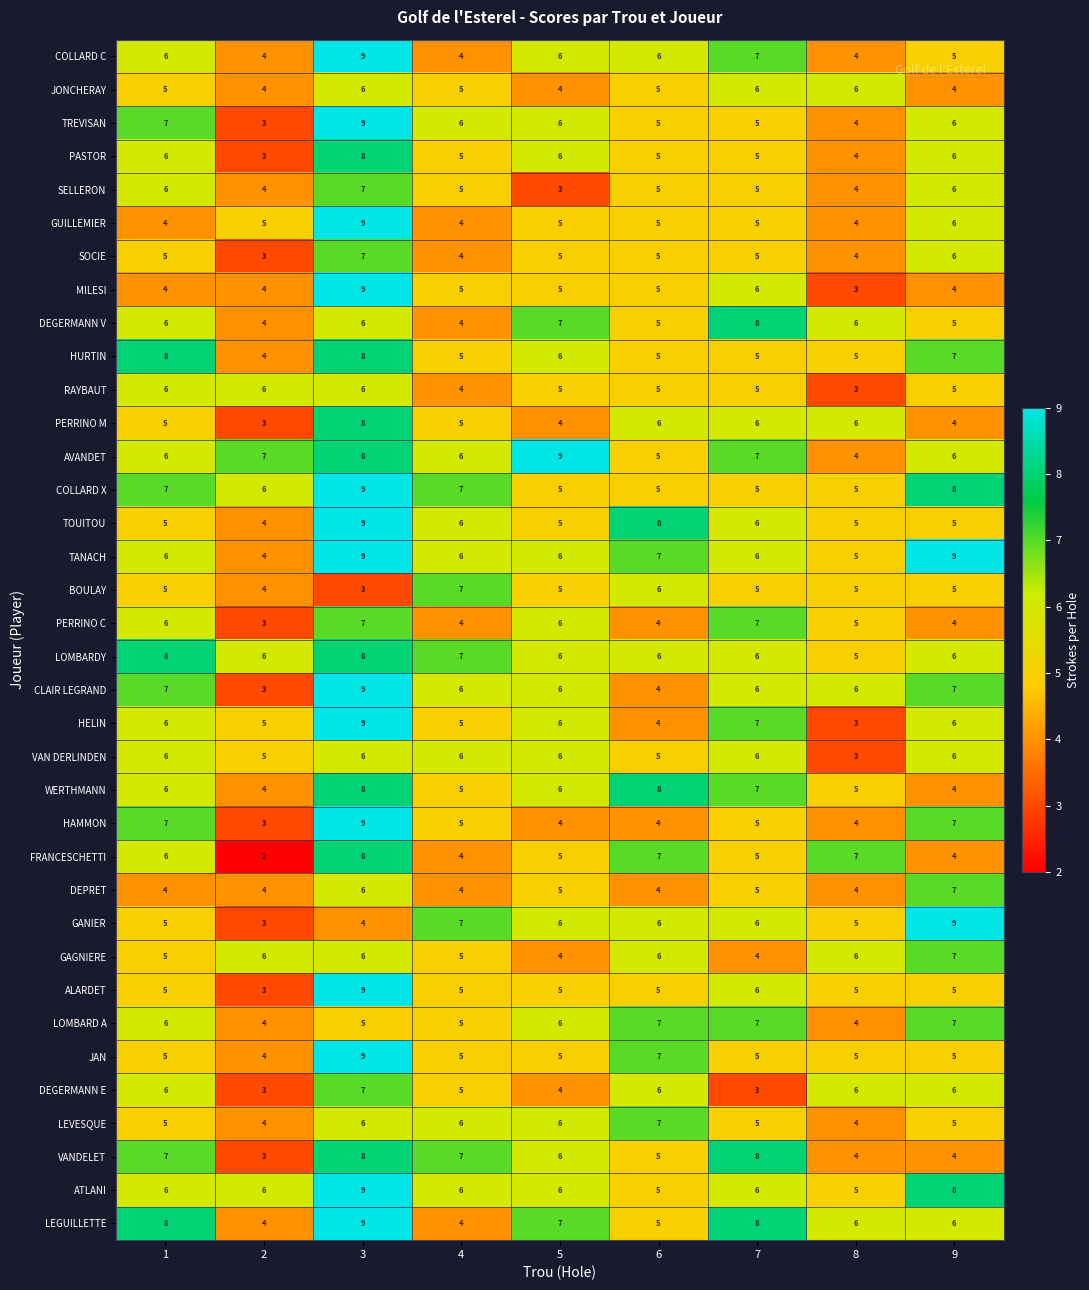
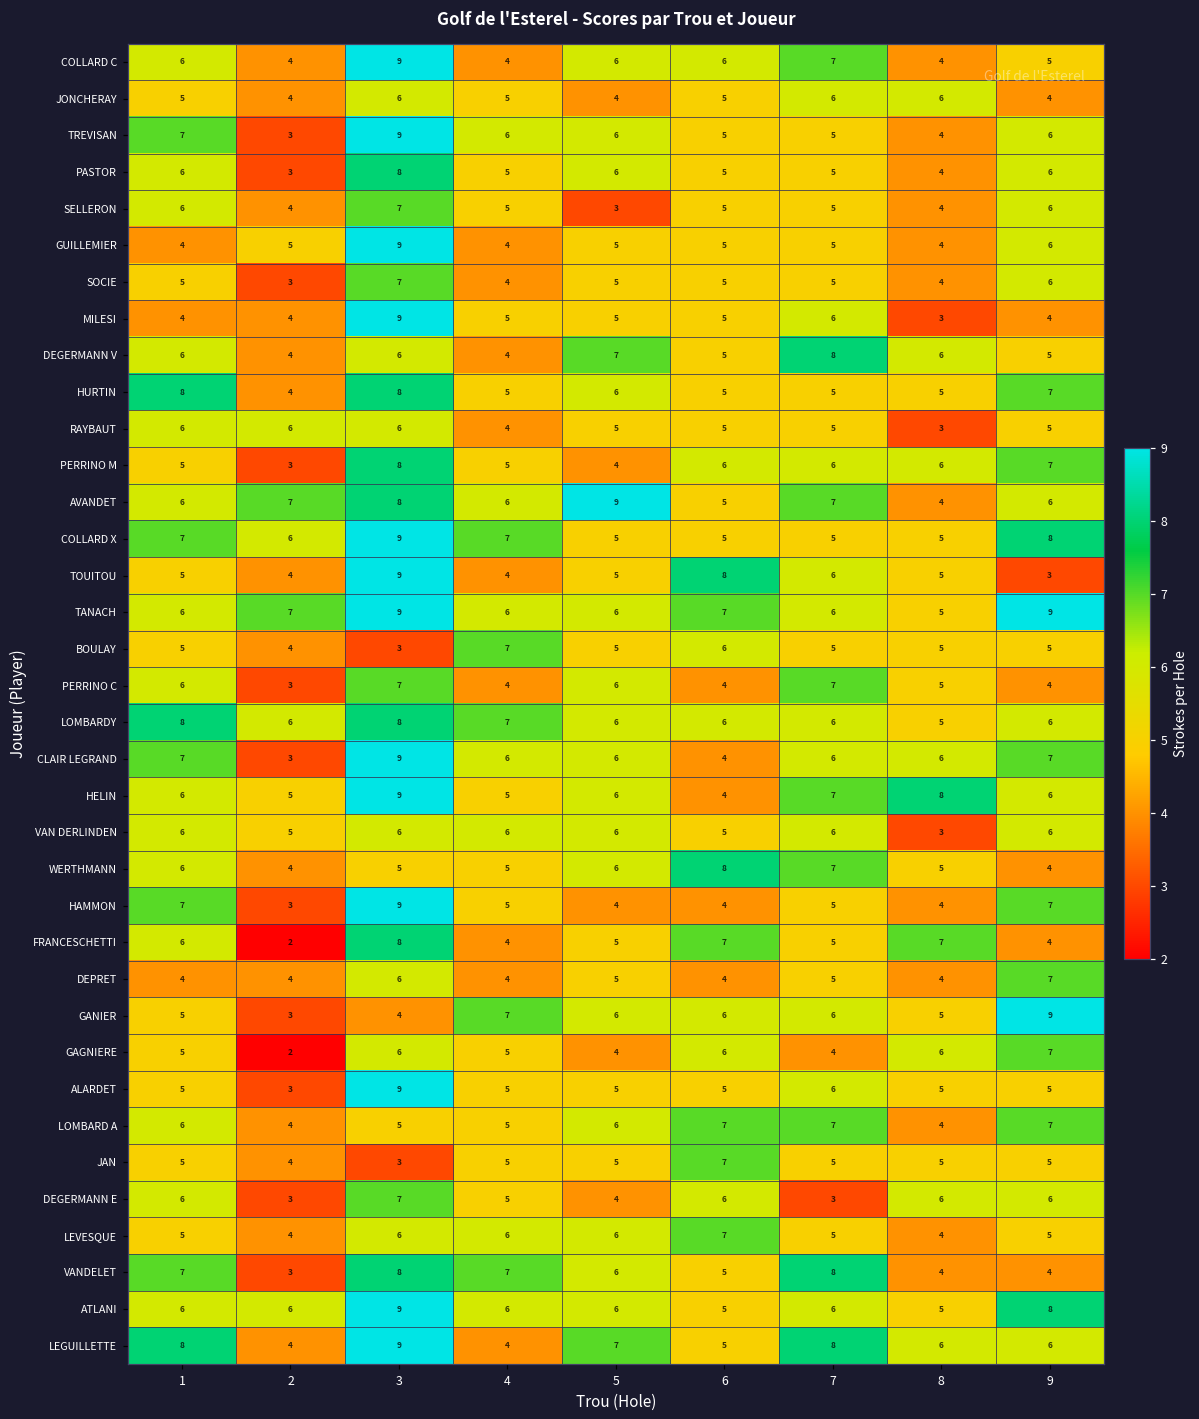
  {
    "PERRINO M": {
      "1": 5,
      "2": 3,
      "3": 8,
      "4": 5,
      "5": 4,
      "6": 6,
      "7": 6,
      "8": 6,
-     "9": 4
+     "9": 7
    },
    "TOUITOU": {
      "1": 5,
      "2": 4,
      "3": 9,
-     "4": 6,
+     "4": 4,
      "5": 5,
      "6": 8,
      "7": 6,
      "8": 5,
-     "9": 5
+     "9": 3
    },
    "TANACH": {
      "1": 6,
-     "2": 4,
+     "2": 7,
      "3": 9,
      "4": 6,
      "5": 6,
      "6": 7,
      "7": 6,
      "8": 5,
      "9": 9
    },
    "HELIN": {
      "1": 6,
      "2": 5,
      "3": 9,
      "4": 5,
      "5": 6,
      "6": 4,
      "7": 7,
-     "8": 3,
+     "8": 8,
      "9": 6
    },
    "WERTHMANN": {
      "1": 6,
      "2": 4,
-     "3": 8,
+     "3": 5,
      "4": 5,
      "5": 6,
      "6": 8,
      "7": 7,
      "8": 5,
      "9": 4
    },
    "GAGNIERE": {
      "1": 5,
-     "2": 6,
+     "2": 2,
      "3": 6,
      "4": 5,
      "5": 4,
      "6": 6,
      "7": 4,
      "8": 6,
      "9": 7
    },
    "JAN": {
      "1": 5,
      "2": 4,
-     "3": 9,
+     "3": 3,
      "4": 5,
      "5": 5,
      "6": 7,
      "7": 5,
      "8": 5,
      "9": 5
    }
  }
